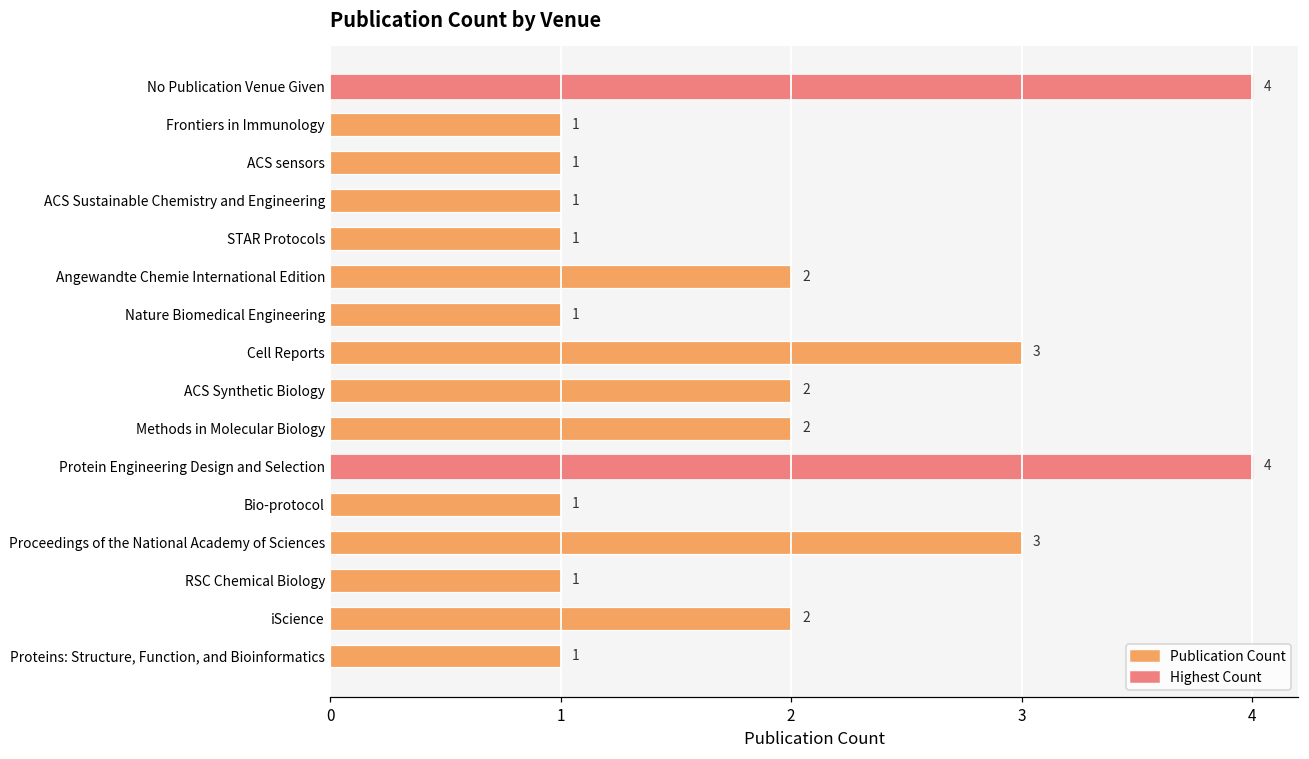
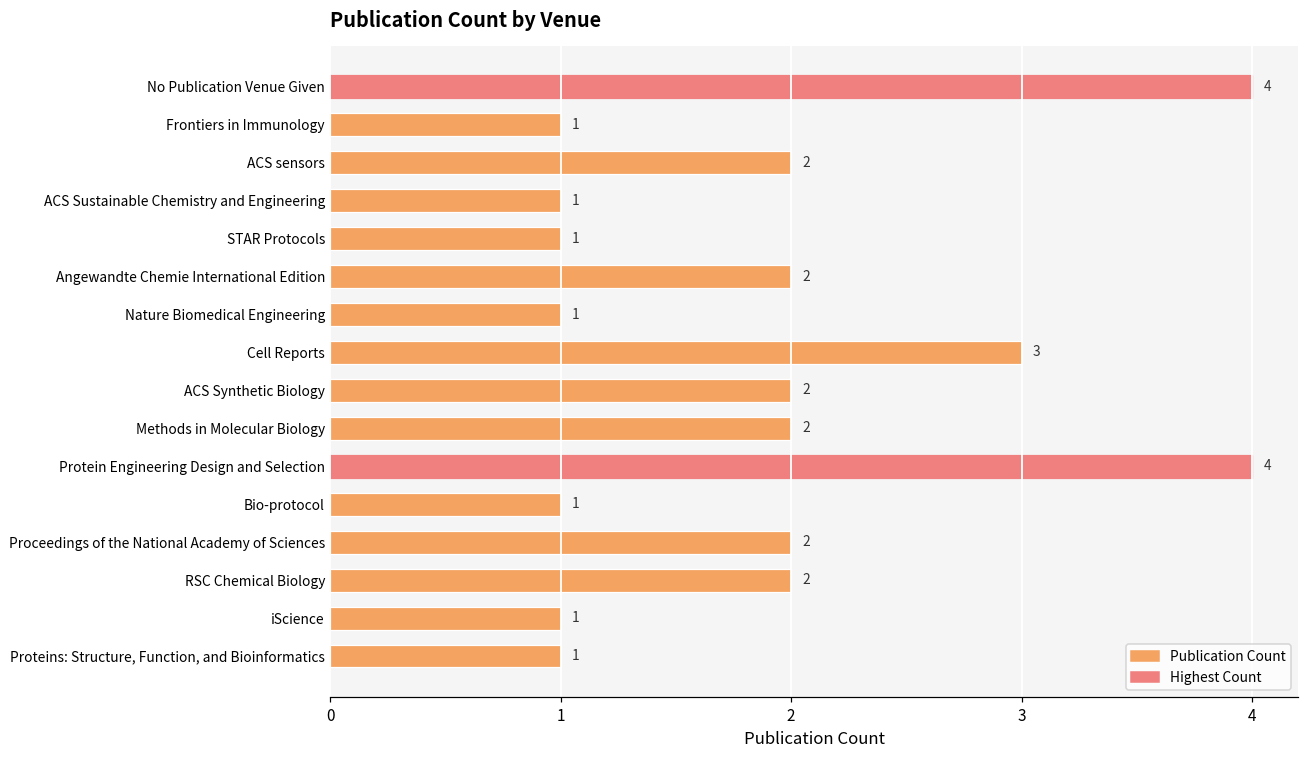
  {
    "No Publication Venue Given": 4,
    "Frontiers in Immunology": 1,
-   "ACS sensors": 1,
+   "ACS sensors": 2,
    "ACS Sustainable Chemistry and Engineering": 1,
    "STAR Protocols": 1,
    "Angewandte Chemie International Edition": 2,
    "Nature Biomedical Engineering": 1,
    "Cell Reports": 3,
    "ACS Synthetic Biology": 2,
    "Methods in Molecular Biology": 2,
    "Protein Engineering Design and Selection": 4,
    "Bio-protocol": 1,
-   "Proceedings of the National Academy of Sciences": 3,
-   "RSC Chemical Biology": 1,
-   "iScience": 2,
+   "Proceedings of the National Academy of Sciences": 2,
+   "RSC Chemical Biology": 2,
+   "iScience": 1,
    "Proteins: Structure, Function, and Bioinformatics": 1
  }
